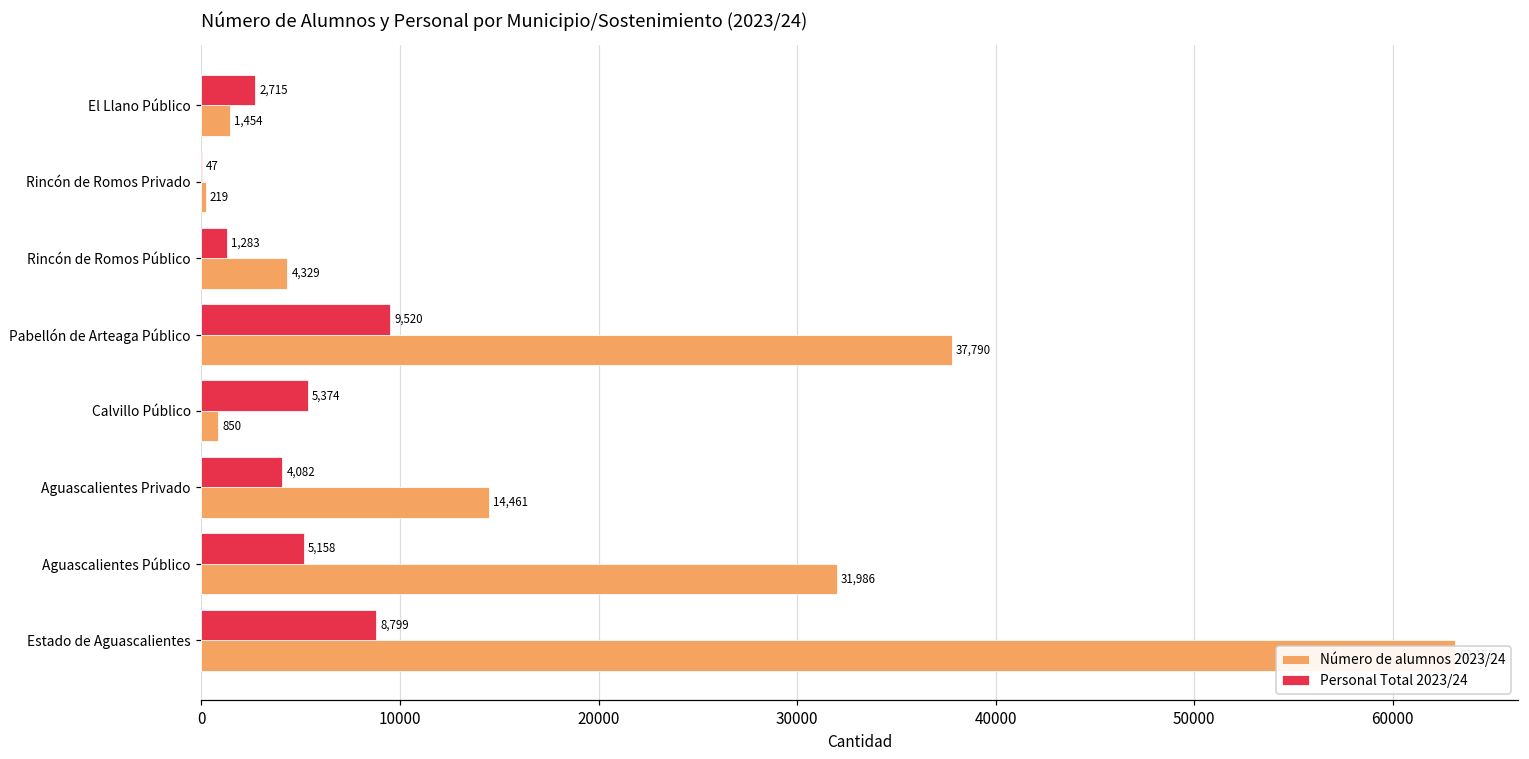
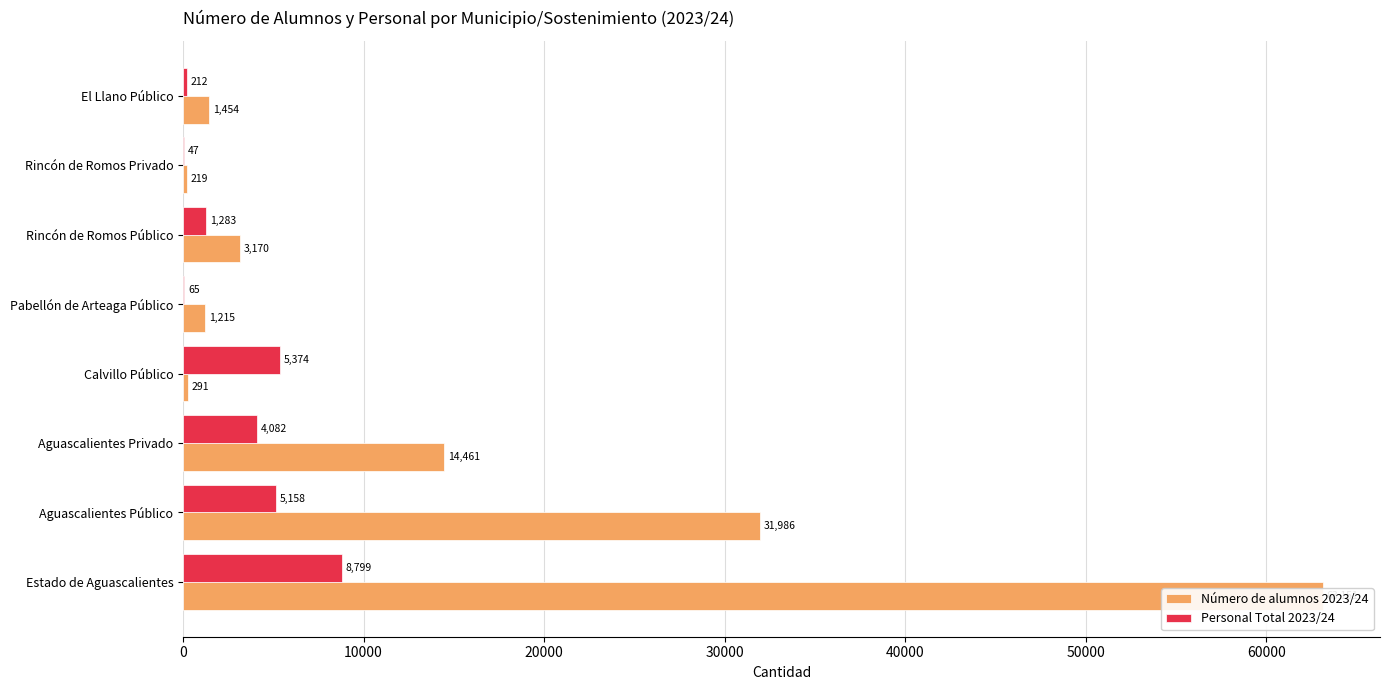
  {
    "Número de alumnos 2023/24": {
      "El Llano Público": "1,454",
      "Rincón de Romos Privado": "219",
-     "Rincón de Romos Público": "4,329",
-     "Pabellón de Arteaga Público": "37,790",
-     "Calvillo Público": "850",
+     "Rincón de Romos Público": "3,170",
+     "Pabellón de Arteaga Público": "1,215",
+     "Calvillo Público": "291",
      "Aguascalientes Privado": "14,461",
      "Aguascalientes Público": "31,986"
    },
    "Personal Total 2023/24": {
-     "El Llano Público": "2,715",
+     "El Llano Público": "212",
      "Rincón de Romos Privado": "47",
      "Rincón de Romos Público": "1,283",
-     "Pabellón de Arteaga Público": "9,520",
+     "Pabellón de Arteaga Público": "65",
      "Calvillo Público": "5,374",
      "Aguascalientes Privado": "4,082",
      "Aguascalientes Público": "5,158",
      "Estado de Aguascalientes": "8,799"
    }
  }
